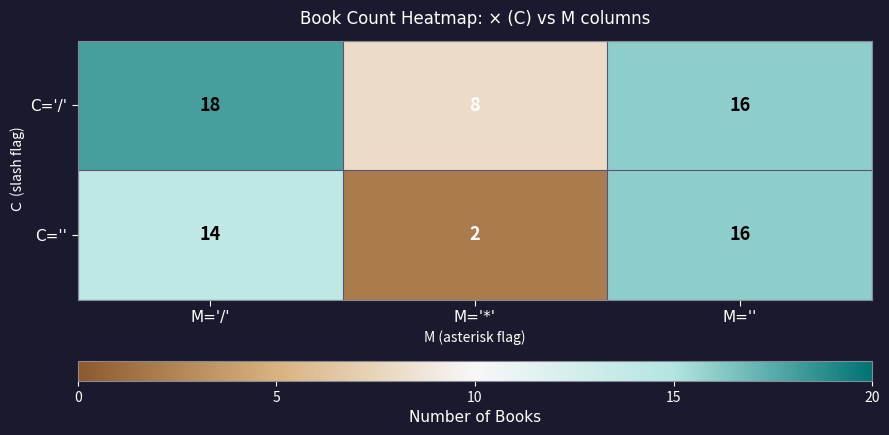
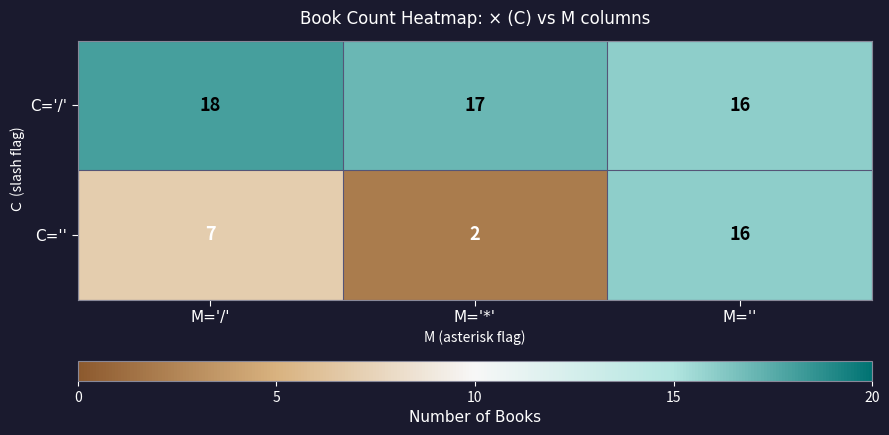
  {
    "C='/'": {
      "M='/'": 18,
-     "M='*'": 8,
+     "M='*'": 17,
      "M=''": 16
    },
    "C=''": {
-     "M='/'": 14,
+     "M='/'": 7,
      "M='*'": 2,
      "M=''": 16
    }
  }
